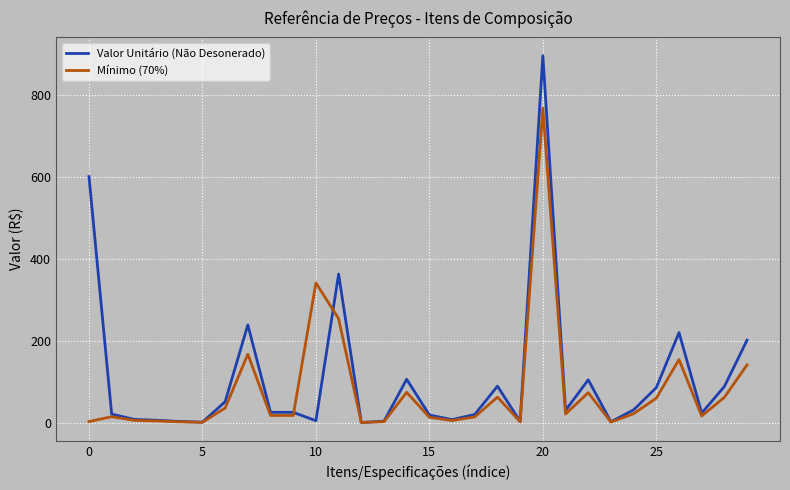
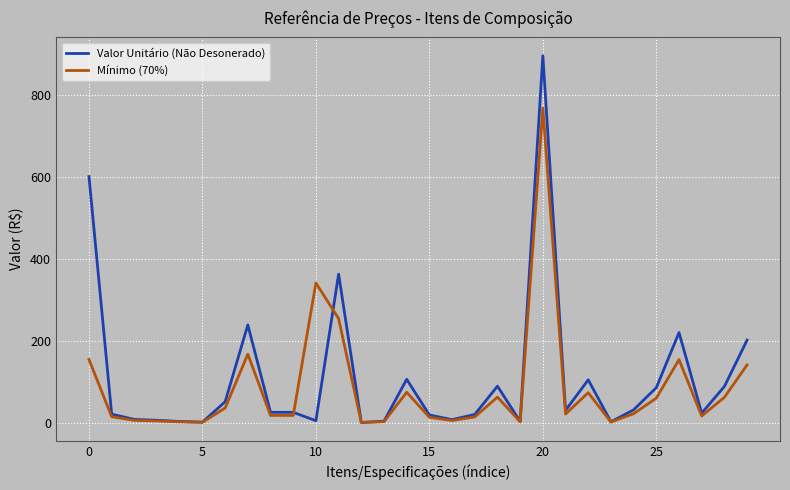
  {
    "Valor Unitário (Não Desonerado)": {
      "0": 600,
      "10": 0,
      "20": 900,
      "25": 90
    },
    "Mínimo (70%)": {
-     "0": 0,
+     "0": 150,
      "10": 340,
      "20": 770,
      "25": 60
    }
  }
